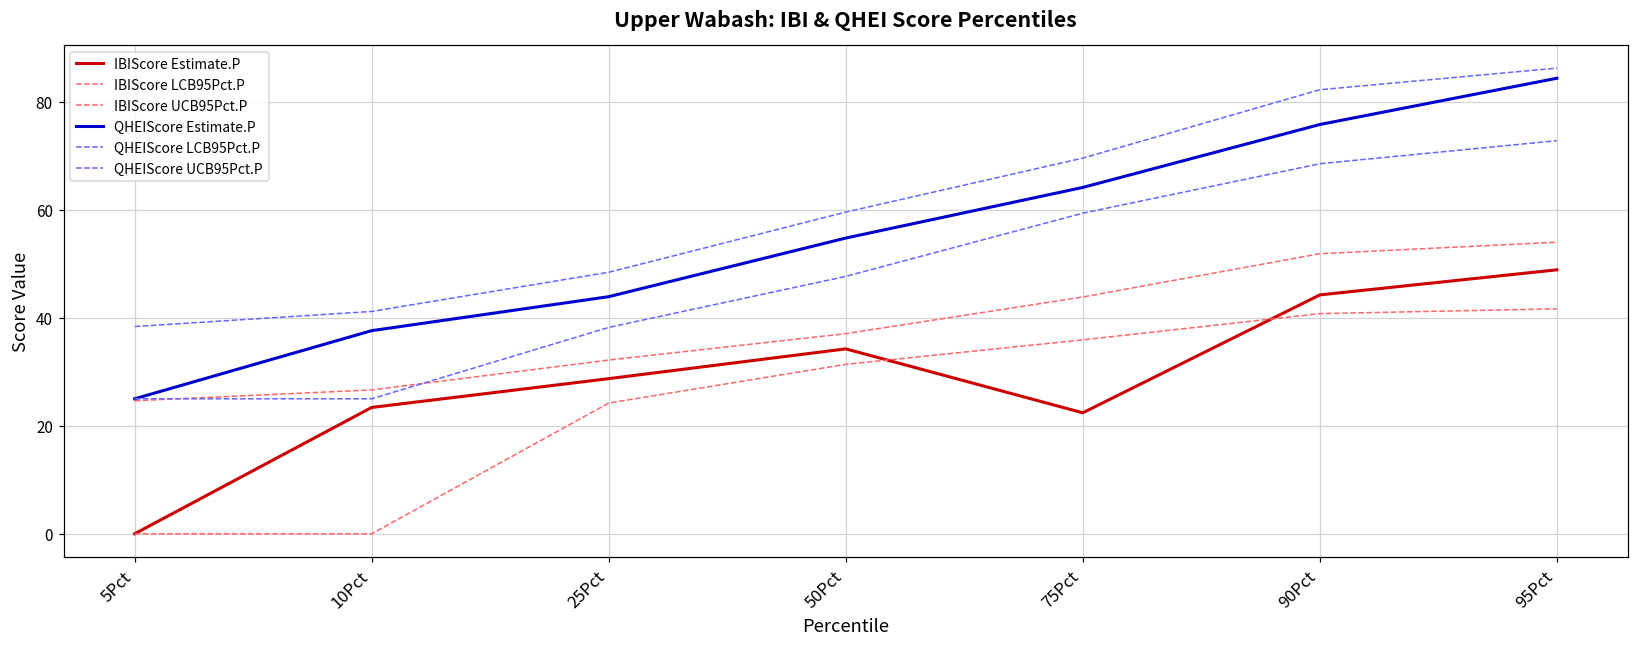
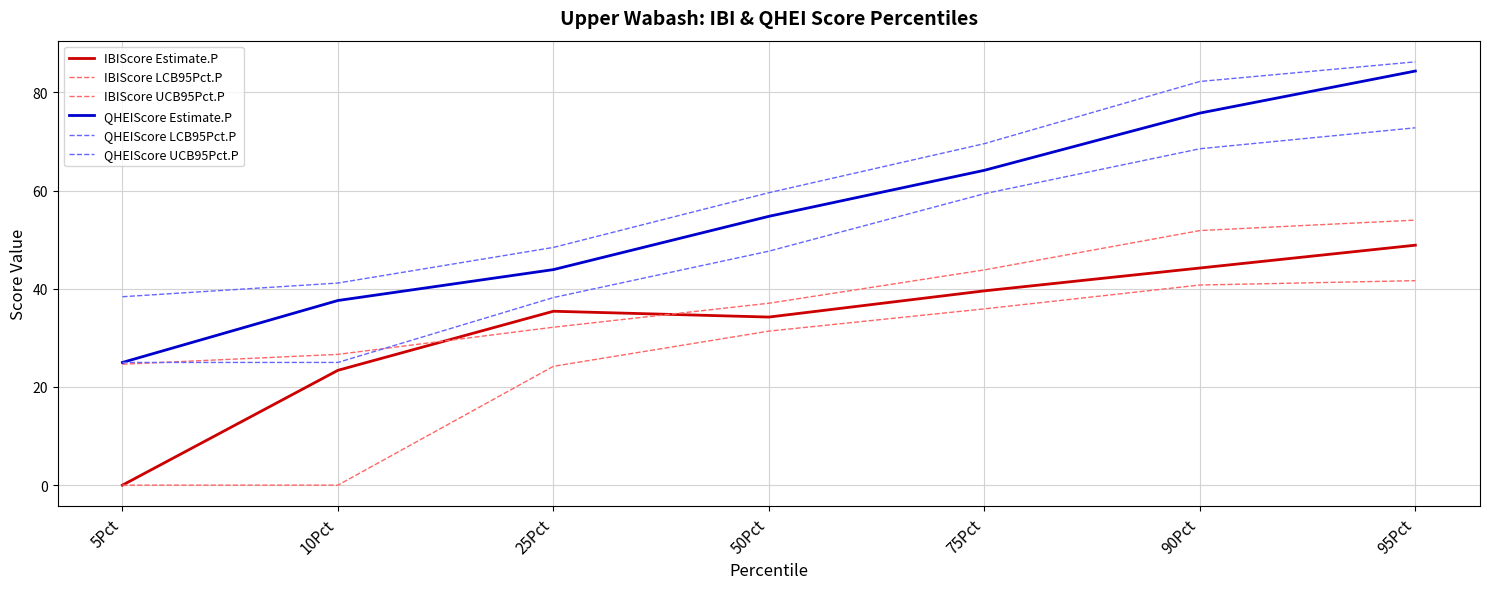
  {
    "IBIScore Estimate.P": {
      "10Pct": 23,
-     "25Pct": 29,
+     "25Pct": 35,
      "50Pct": 34,
-     "75Pct": 22,
+     "75Pct": 40,
      "90Pct": 44,
      "95Pct": 49
    },
    "QHEIScore Estimate.P": {
      "10Pct": 38,
      "25Pct": 44,
      "50Pct": 55,
      "75Pct": 64,
      "90Pct": 76,
      "95Pct": 84
    }
  }
